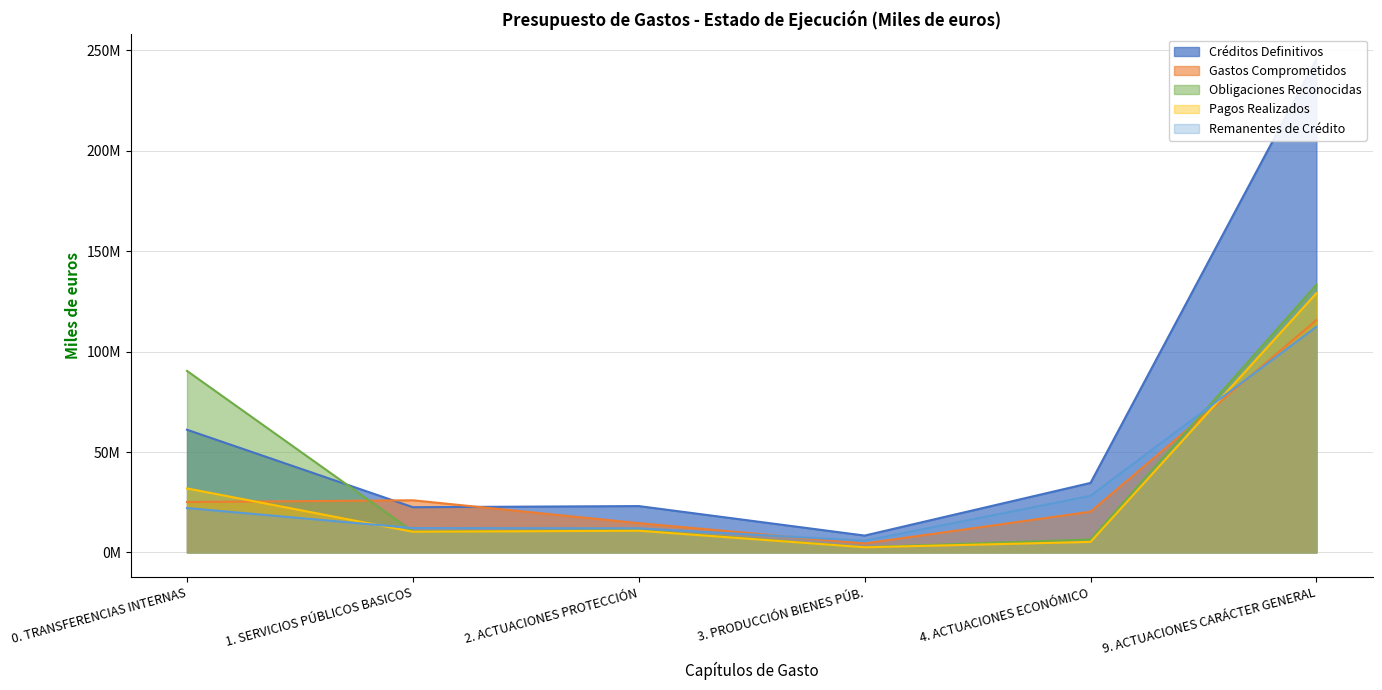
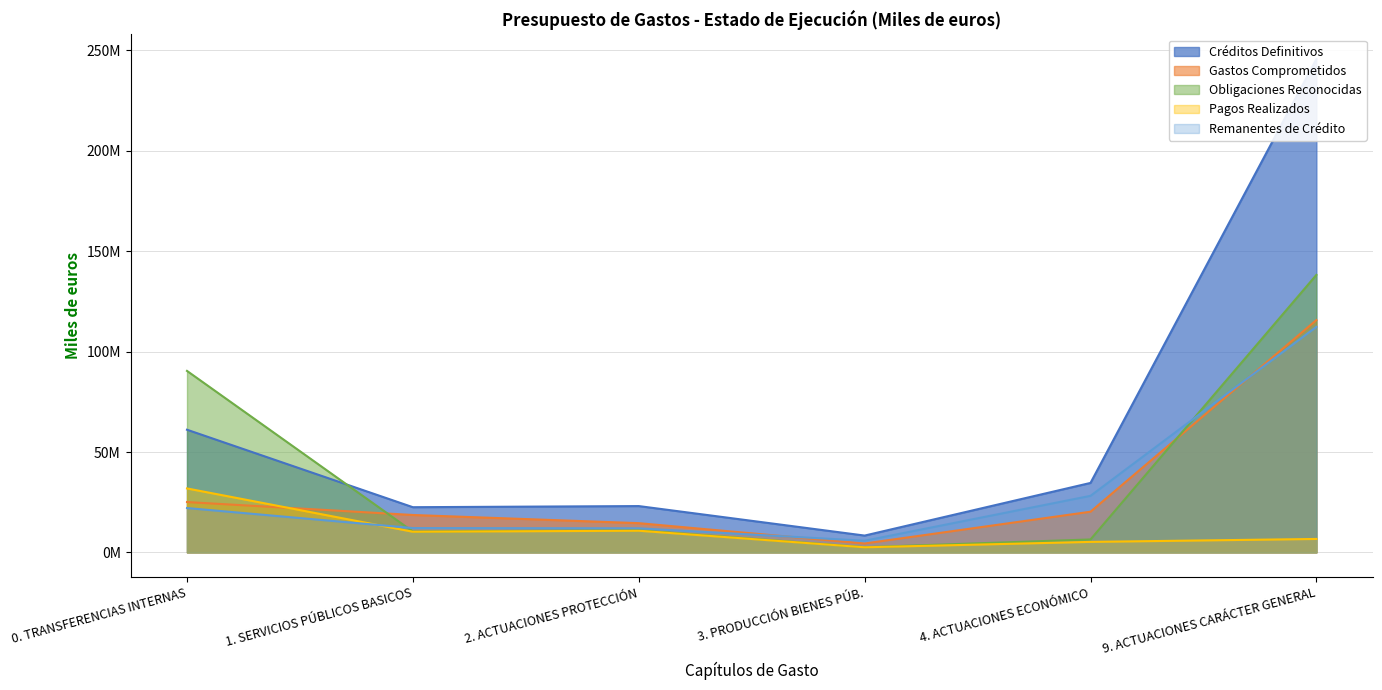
  {
    "Gastos Comprometidos": {
      "0. TRANSFERENCIAS INTERNAS": 25000000,
-     "1. SERVICIOS PÚBLICOS BASICOS": 26000000,
+     "1. SERVICIOS PÚBLICOS BASICOS": 19000000,
      "2. ACTUACIONES PROTECCIÓN": 15000000,
      "3. PRODUCCIÓN BIENES PÚB.": 4000000,
      "4. ACTUACIONES ECONÓMICO": 20000000,
      "9. ACTUACIONES CARÁCTER GENERAL": 116000000
    },
    "Obligaciones Reconocidas": {
      "0. TRANSFERENCIAS INTERNAS": 90000000,
-     "9. ACTUACIONES CARÁCTER GENERAL": 133000000
+     "9. ACTUACIONES CARÁCTER GENERAL": 138000000
    },
    "Pagos Realizados": {
      "0. TRANSFERENCIAS INTERNAS": 32000000,
-     "9. ACTUACIONES CARÁCTER GENERAL": 129000000
+     "9. ACTUACIONES CARÁCTER GENERAL": 7000000
    }
  }
